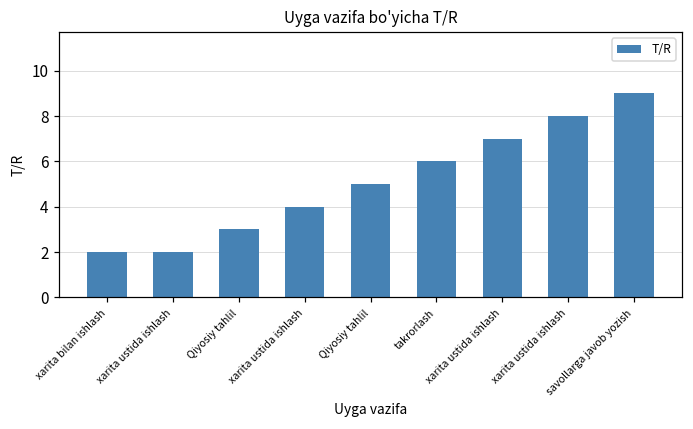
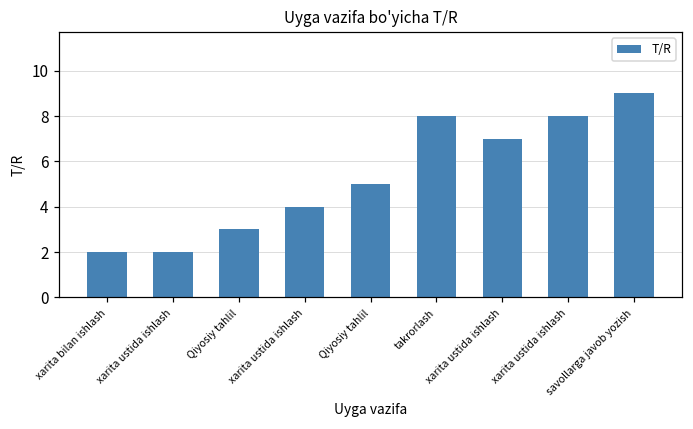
  {
    "xarita bilan ishlash": 2,
-   "takrorlash": 6,
+   "takrorlash": 8,
    "savollarga javob yozish": 9
  }
